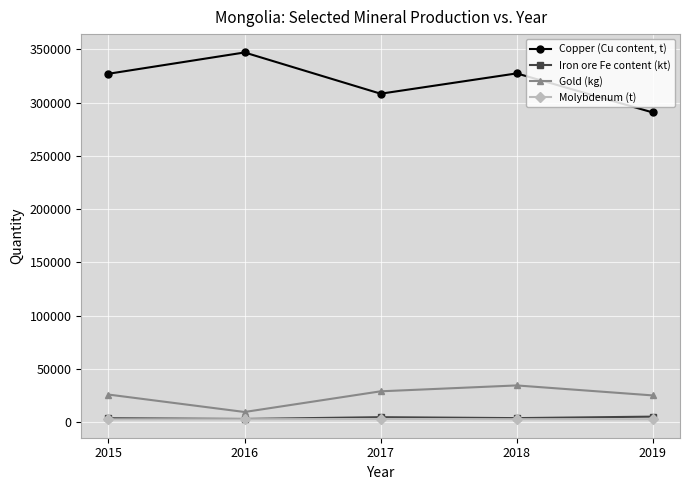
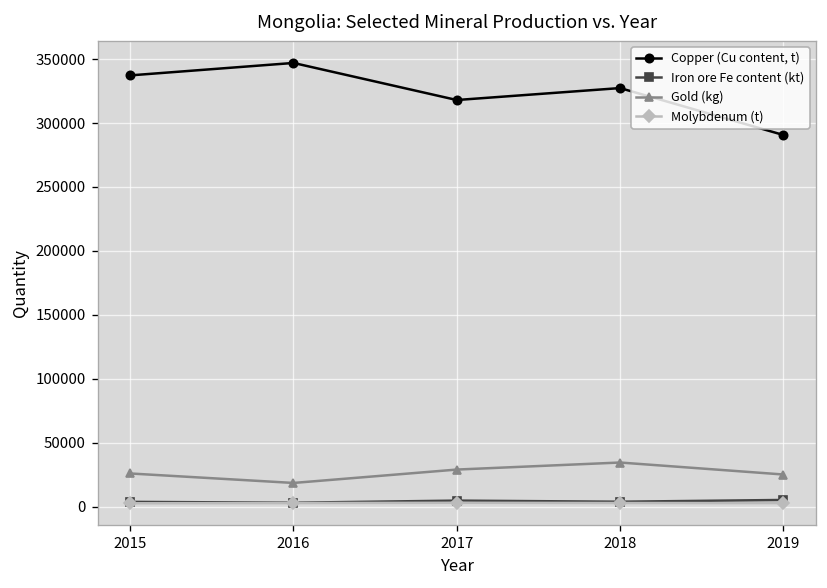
  {
    "Copper (Cu content, t)": {
-     "2015": 327000,
+     "2015": 337000,
      "2016": 347000,
-     "2017": 308000,
+     "2017": 318000,
      "2018": 327000,
      "2019": 291000
    },
    "Iron ore Fe content (kt)": {
      "2019": 5000
    },
    "Gold (kg)": {
      "2015": 26000,
-     "2016": 9000,
+     "2016": 18000,
      "2017": 29000,
      "2018": 34000,
      "2019": 25000
    },
    "Molybdenum (t)": {
      "2019": 3000
    }
  }
